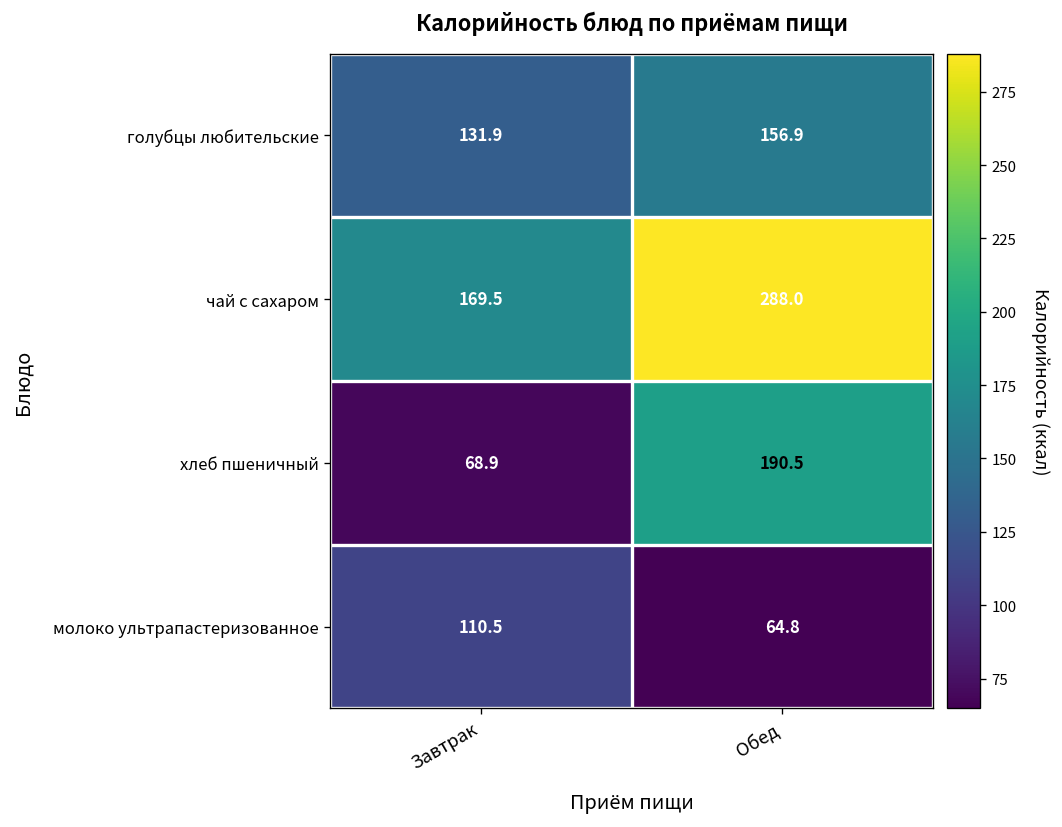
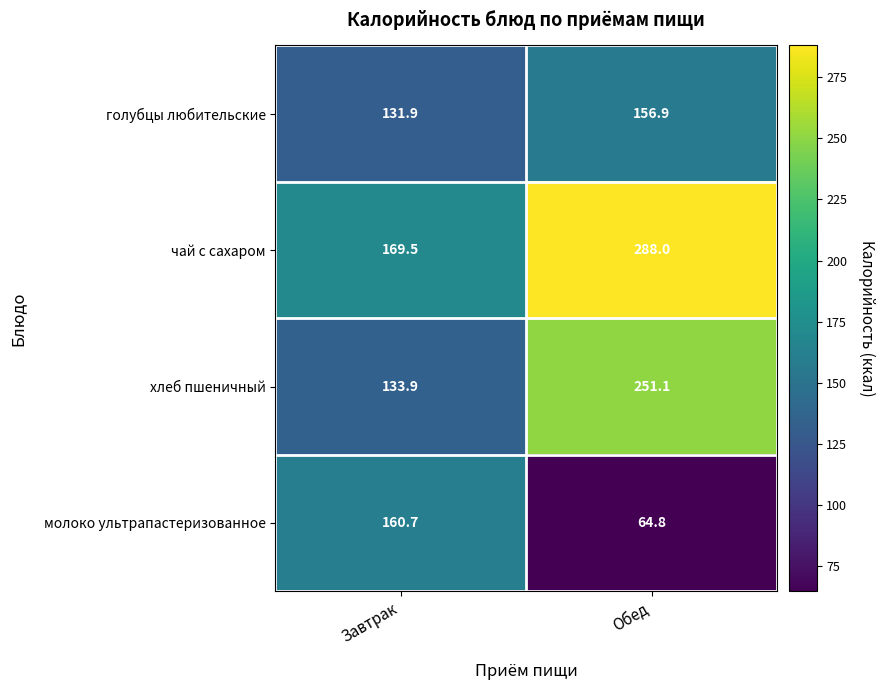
  {
    "голубцы любительские": {
      "Завтрак": 131.9,
      "Обед": 156.9
    },
    "чай с сахаром": {
      "Завтрак": 169.5,
      "Обед": 288.0
    },
    "хлеб пшеничный": {
-     "Завтрак": 68.9,
-     "Обед": 190.5
+     "Завтрак": 133.9,
+     "Обед": 251.1
    },
    "молоко ультрапастеризованное": {
-     "Завтрак": 110.5,
+     "Завтрак": 160.7,
      "Обед": 64.8
    }
  }
